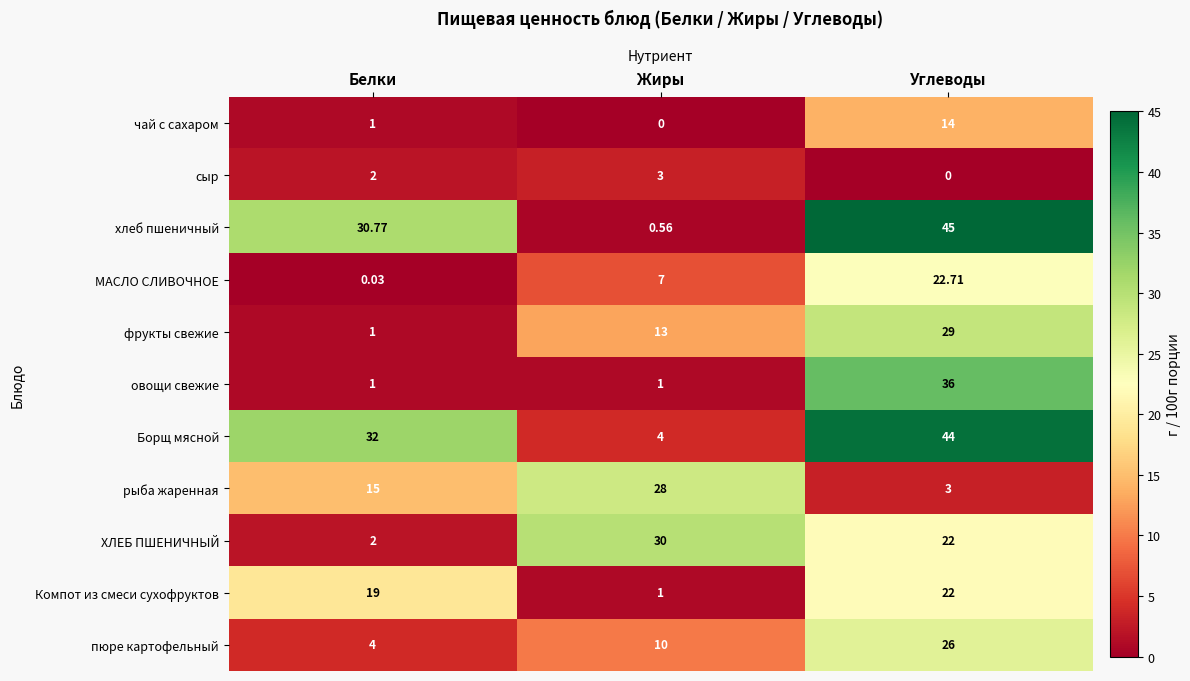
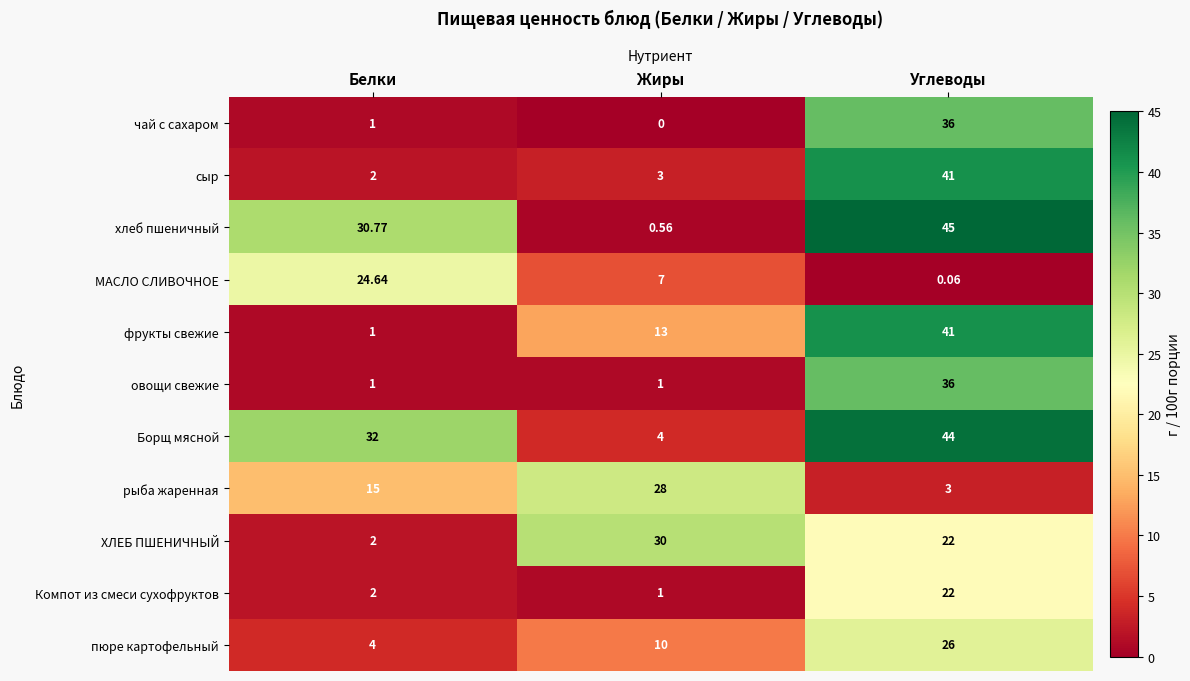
  {
    "чай с сахаром": {
      "Белки": 1,
      "Жиры": 0,
-     "Углеводы": 14
+     "Углеводы": 36
    },
    "сыр": {
      "Белки": 2,
      "Жиры": 3,
-     "Углеводы": 0
+     "Углеводы": 41
    },
    "хлеб пшеничный": {
      "Белки": 30.77,
      "Жиры": 0.56,
      "Углеводы": 45
    },
    "МАСЛО СЛИВОЧНОЕ": {
-     "Белки": 0.03,
+     "Белки": 24.64,
      "Жиры": 7,
-     "Углеводы": 22.71
+     "Углеводы": 0.06
    },
    "фрукты свежие": {
      "Белки": 1,
      "Жиры": 13,
-     "Углеводы": 29
+     "Углеводы": 41
    },
    "овощи свежие": {
      "Белки": 1,
      "Жиры": 1,
      "Углеводы": 36
    },
    "Борщ мясной": {
      "Белки": 32,
      "Жиры": 4,
      "Углеводы": 44
    },
    "рыба жаренная": {
      "Белки": 15,
      "Жиры": 28,
      "Углеводы": 3
    },
    "ХЛЕБ ПШЕНИЧНЫЙ": {
      "Белки": 2,
      "Жиры": 30,
      "Углеводы": 22
    },
    "Компот из смеси сухофруктов": {
-     "Белки": 19,
+     "Белки": 2,
      "Жиры": 1,
      "Углеводы": 22
    },
    "пюре картофельный": {
      "Белки": 4,
      "Жиры": 10,
      "Углеводы": 26
    }
  }
